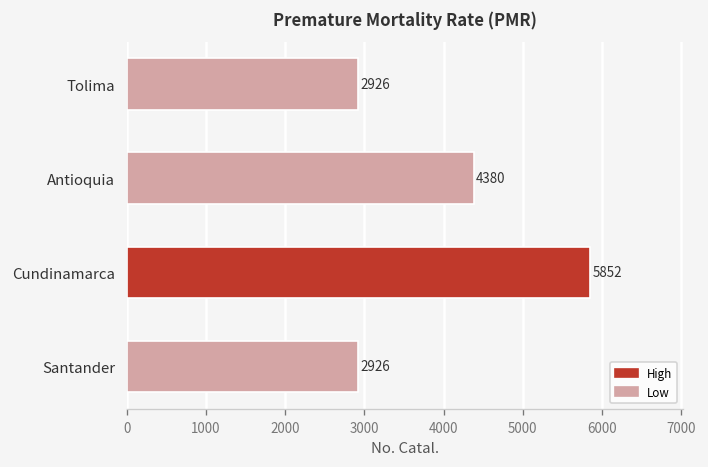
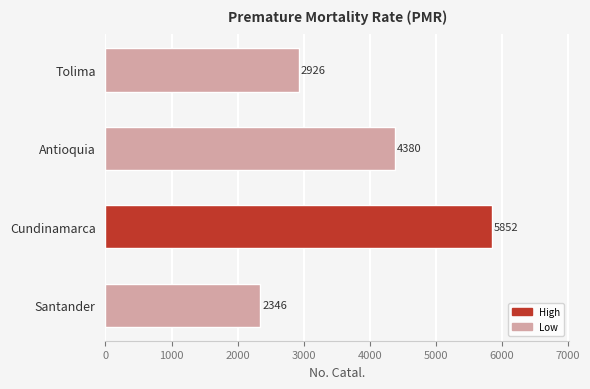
  {
    "Tolima": 2926,
    "Antioquia": 4380,
    "Cundinamarca": 5852,
-   "Santander": 2926
+   "Santander": 2346
  }
